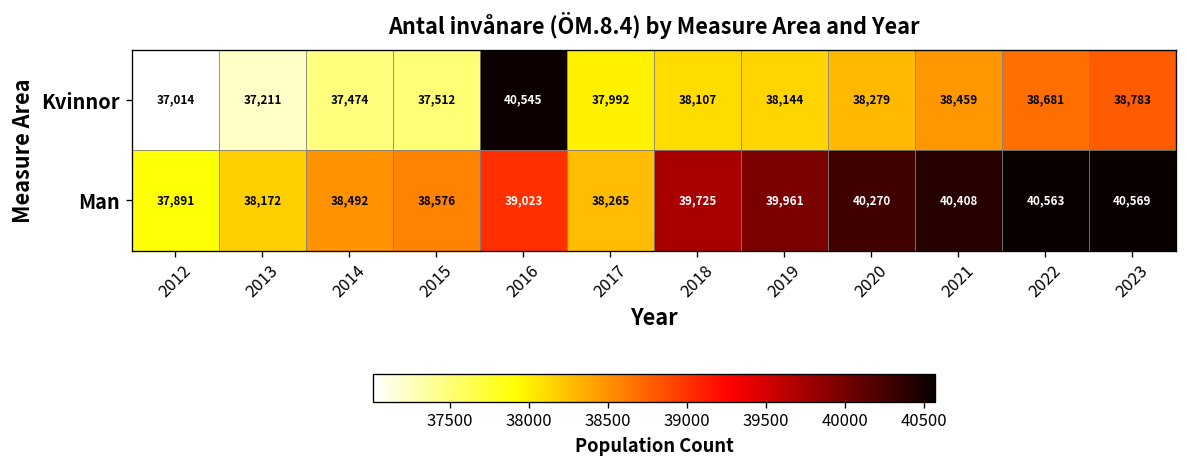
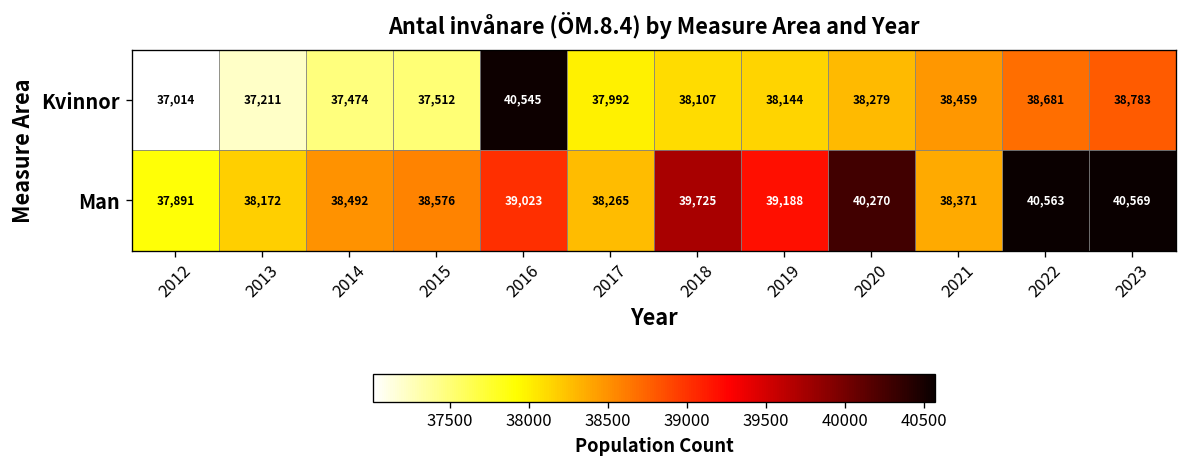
  {
    "Kvinnor": {
      "2012": "37,014",
      "2013": "37,211",
      "2014": "37,474",
      "2015": "37,512",
      "2016": "40,545",
      "2017": "37,992",
      "2018": "38,107",
      "2019": "38,144",
      "2020": "38,279",
      "2021": "38,459",
      "2022": "38,681",
      "2023": "38,783"
    },
    "Man": {
      "2012": "37,891",
      "2013": "38,172",
      "2014": "38,492",
      "2015": "38,576",
      "2016": "39,023",
      "2017": "38,265",
      "2018": "39,725",
-     "2019": "39,961",
+     "2019": "39,188",
      "2020": "40,270",
-     "2021": "40,408",
+     "2021": "38,371",
      "2022": "40,563",
      "2023": "40,569"
    }
  }
